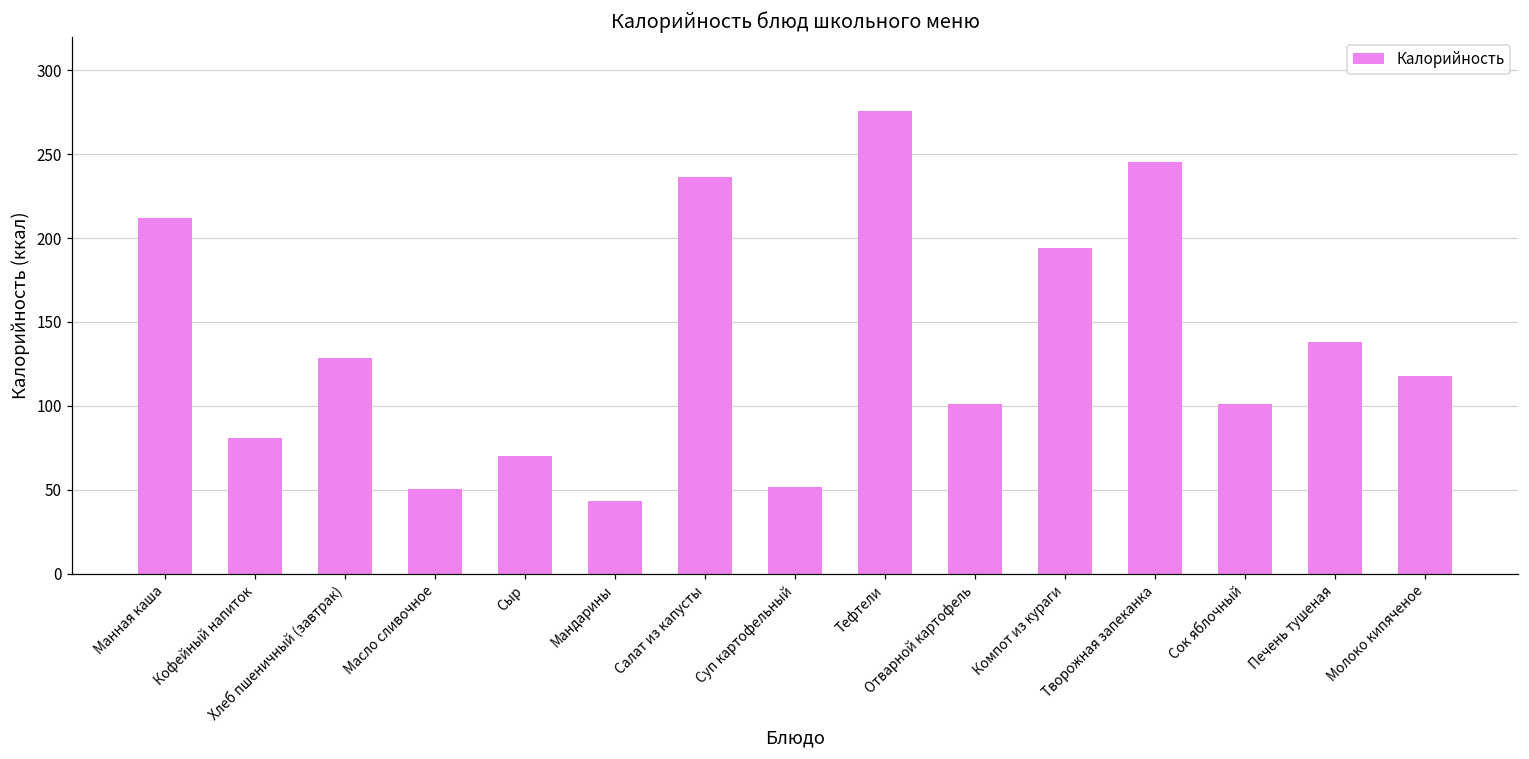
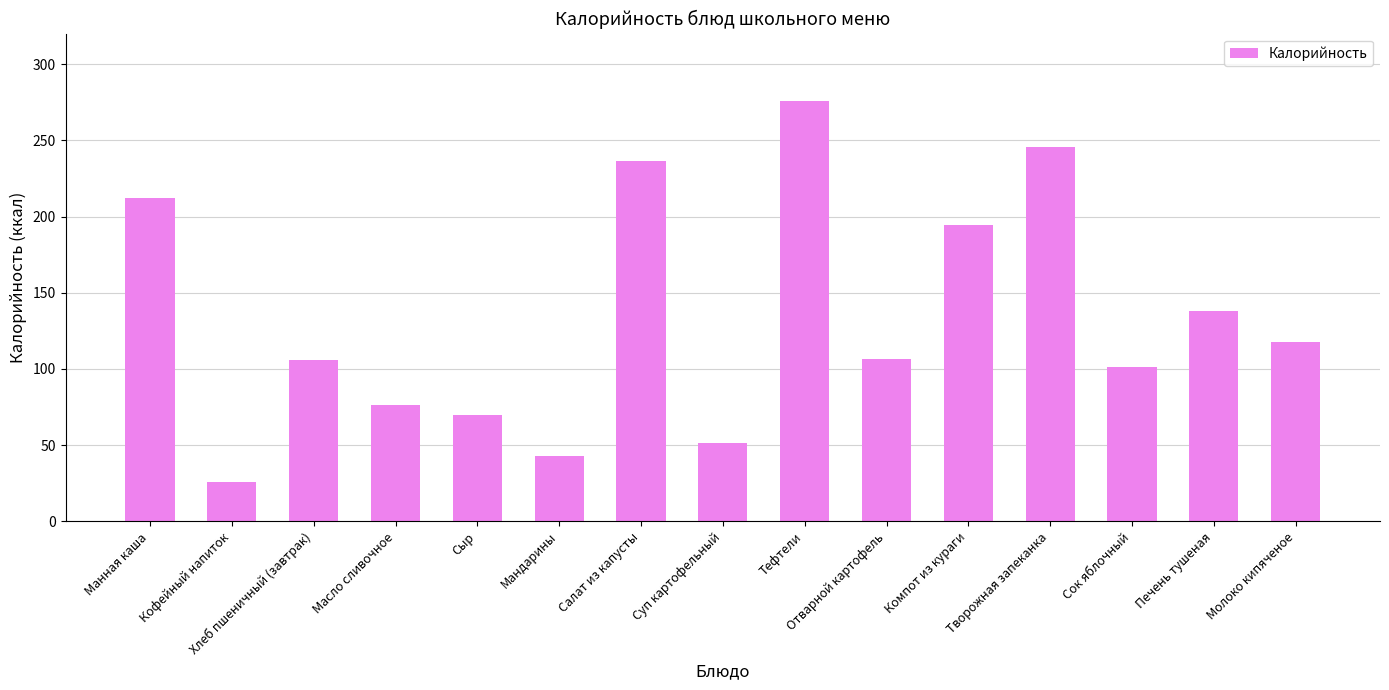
  {
    "Манная каша": 212,
-   "Кофейный напиток": 81,
-   "Хлеб пшеничный (завтрак)": 129,
-   "Масло сливочное": 51,
+   "Кофейный напиток": 26,
+   "Хлеб пшеничный (завтрак)": 106,
+   "Масло сливочное": 76,
    "Сыр": 70,
    "Мандарины": 43,
    "Салат из капусты": 236,
    "Суп картофельный": 51,
    "Тефтели": 276,
-   "Отварной картофель": 101,
+   "Отварной картофель": 107,
    "Компот из кураги": 194,
    "Творожная запеканка": 245,
    "Сок яблочный": 101,
    "Печень тушеная": 138,
    "Молоко кипяченое": 118
  }
